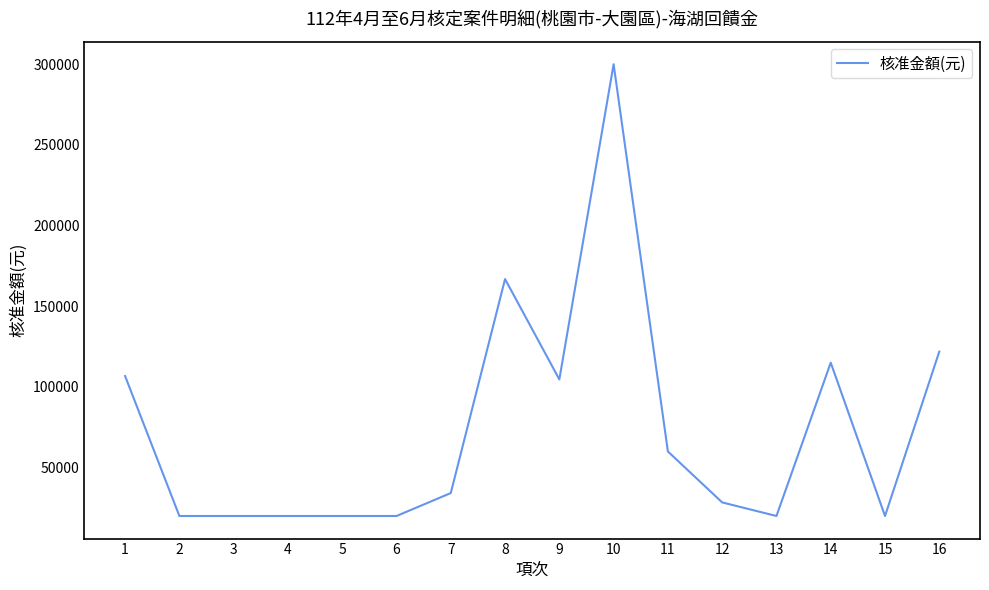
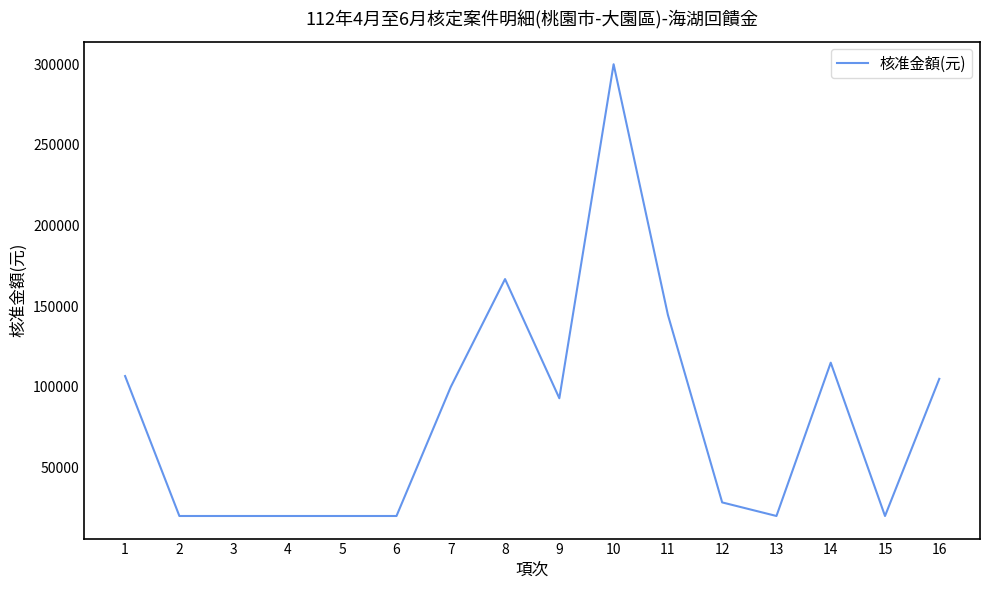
  {
    "1": 107000,
    "2": 20000,
    "3": 20000,
    "4": 20000,
    "5": 20000,
    "6": 20000,
-   "7": 34000,
+   "7": 100000,
    "8": 167000,
-   "9": 105000,
+   "9": 93000,
    "10": 300000,
-   "11": 60000,
+   "11": 145000,
    "12": 28000,
    "13": 20000,
    "14": 115000,
    "15": 20000,
-   "16": 122000
+   "16": 105000
  }
